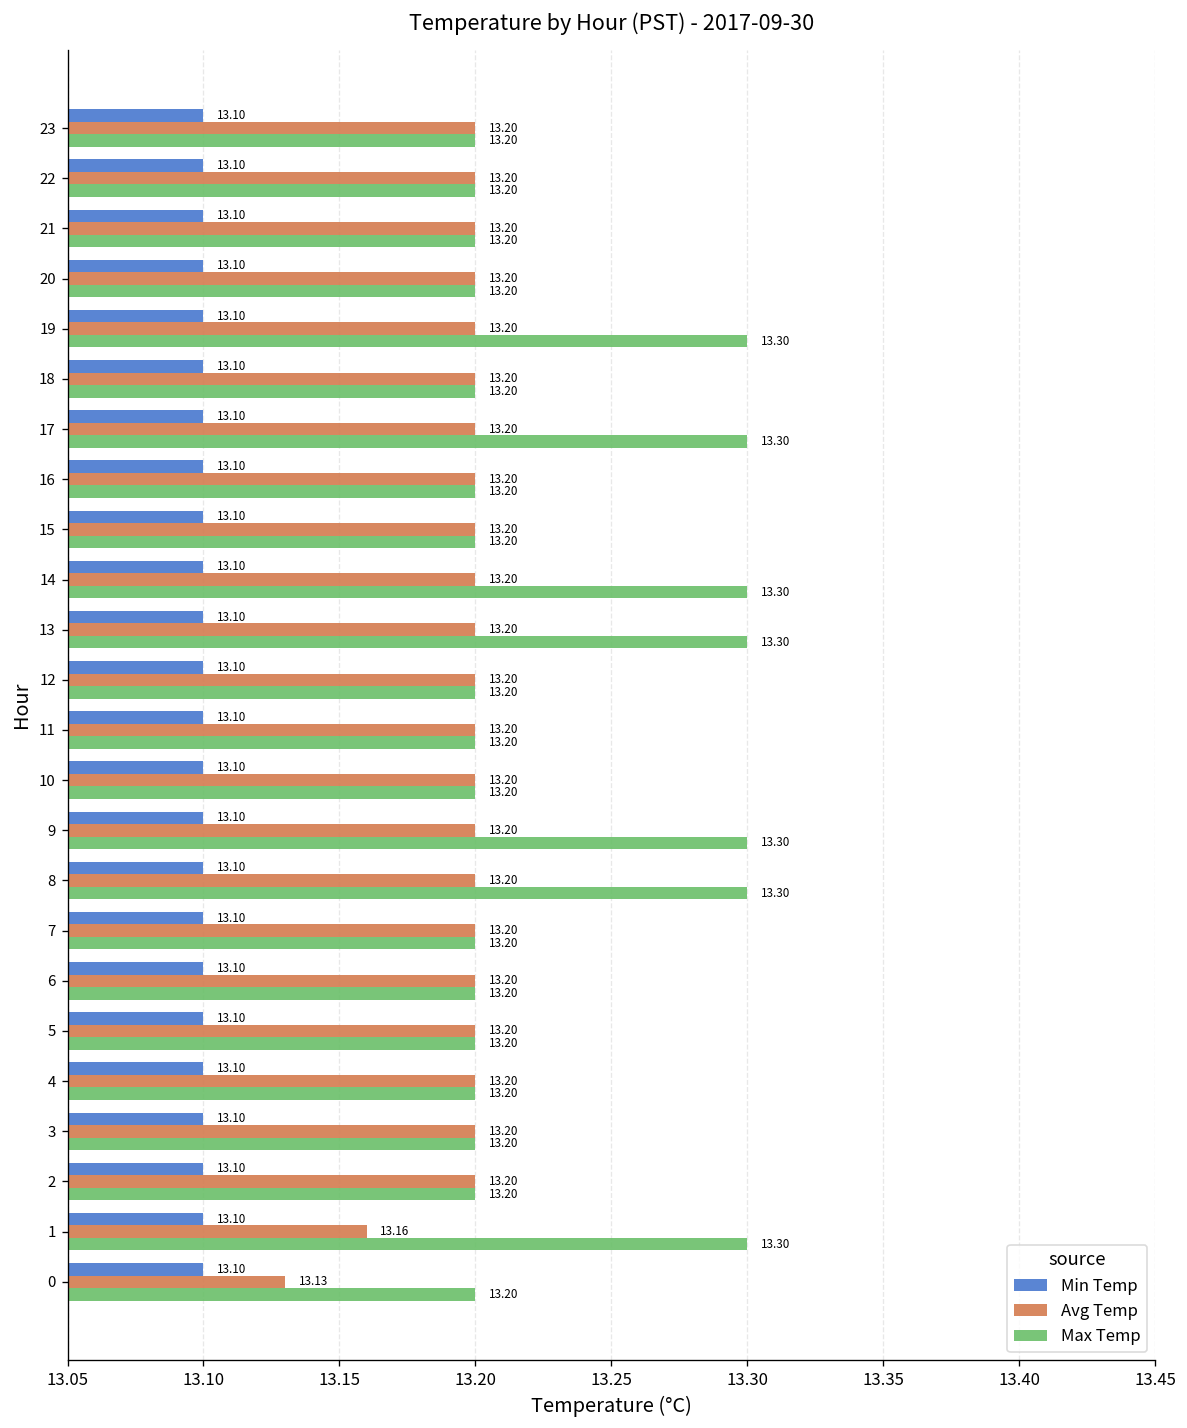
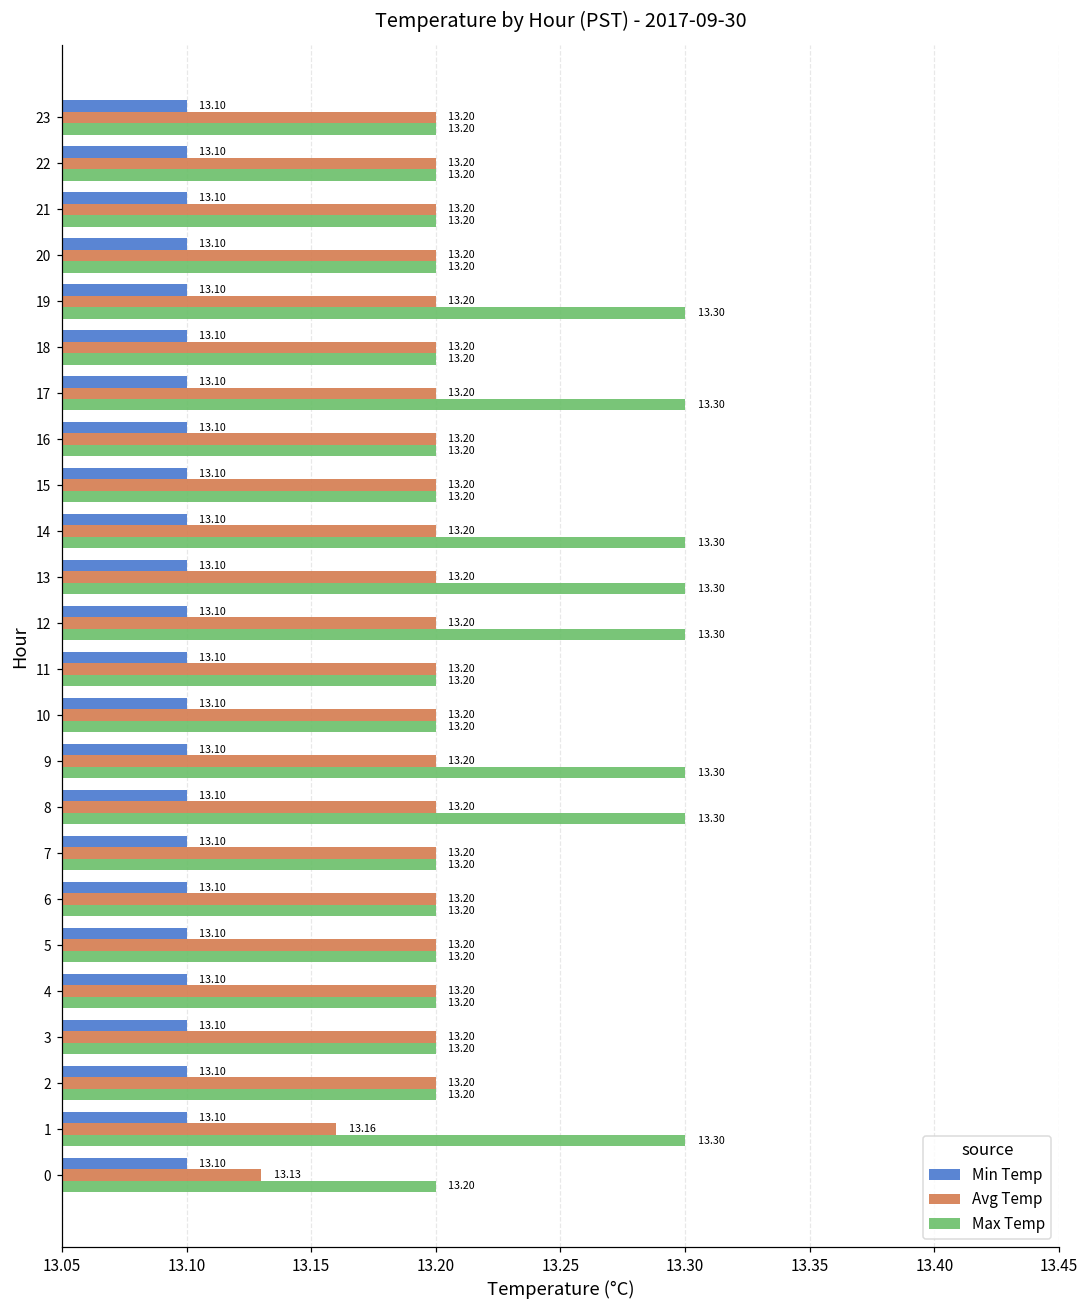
  {
    "Min Temp": {
      "23": 13.10,
      "22": 13.10,
      "21": 13.10,
      "20": 13.10,
      "19": 13.10,
      "18": 13.10,
      "17": 13.10,
      "16": 13.10,
      "15": 13.10,
      "14": 13.10,
      "13": 13.10,
      "12": 13.10,
      "11": 13.10,
      "10": 13.10,
      "9": 13.10,
      "8": 13.10,
      "7": 13.10,
      "6": 13.10,
      "5": 13.10,
      "4": 13.10,
      "3": 13.10,
      "2": 13.10,
      "1": 13.10,
      "0": 13.10
    },
    "Avg Temp": {
      "23": 13.20,
      "22": 13.20,
      "21": 13.20,
      "20": 13.20,
      "19": 13.20,
      "18": 13.20,
      "17": 13.20,
      "16": 13.20,
      "15": 13.20,
      "14": 13.20,
      "13": 13.20,
      "12": 13.20,
      "11": 13.20,
      "10": 13.20,
      "9": 13.20,
      "8": 13.20,
      "7": 13.20,
      "6": 13.20,
      "5": 13.20,
      "4": 13.20,
      "3": 13.20,
      "2": 13.20,
      "1": 13.16,
      "0": 13.13
    },
    "Max Temp": {
      "23": 13.20,
      "22": 13.20,
      "21": 13.20,
      "20": 13.20,
      "19": 13.30,
      "18": 13.20,
      "17": 13.30,
      "16": 13.20,
      "15": 13.20,
      "14": 13.30,
      "13": 13.30,
-     "12": 13.20,
+     "12": 13.30,
      "11": 13.20,
      "10": 13.20,
      "9": 13.30,
      "8": 13.30,
      "7": 13.20,
      "6": 13.20,
      "5": 13.20,
      "4": 13.20,
      "3": 13.20,
      "2": 13.20,
      "1": 13.30,
      "0": 13.20
    }
  }
